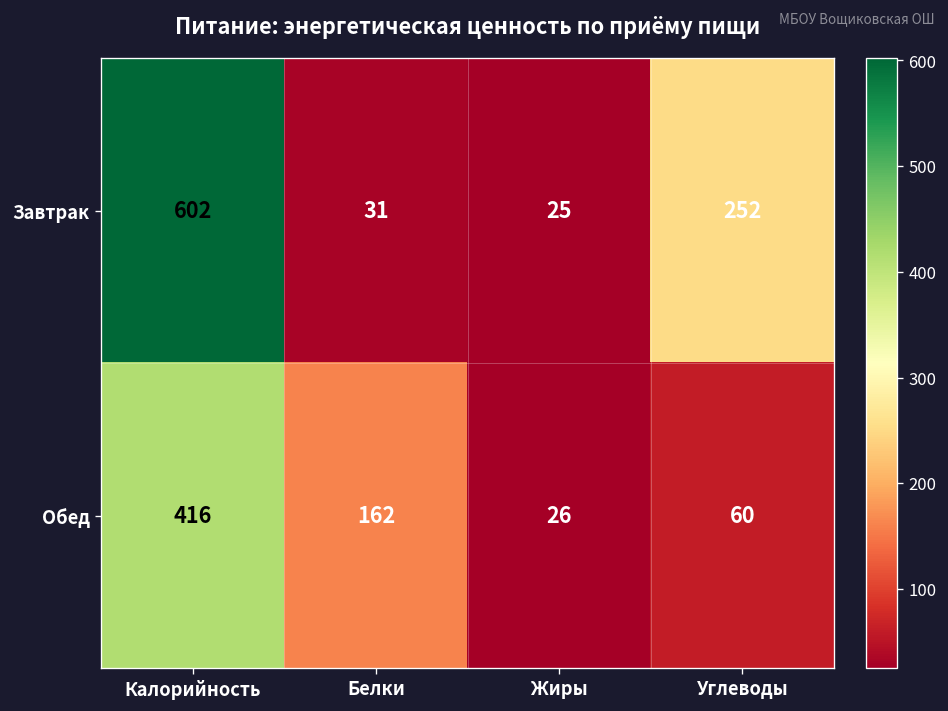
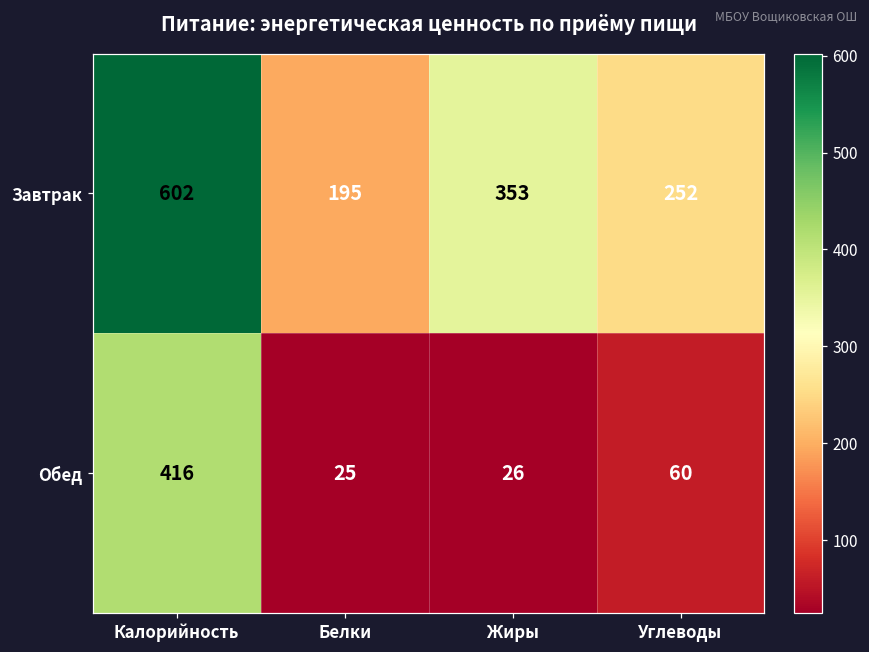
  {
    "Завтрак": {
      "Калорийность": 602,
-     "Белки": 31,
-     "Жиры": 25,
+     "Белки": 195,
+     "Жиры": 353,
      "Углеводы": 252
    },
    "Обед": {
      "Калорийность": 416,
-     "Белки": 162,
+     "Белки": 25,
      "Жиры": 26,
      "Углеводы": 60
    }
  }
